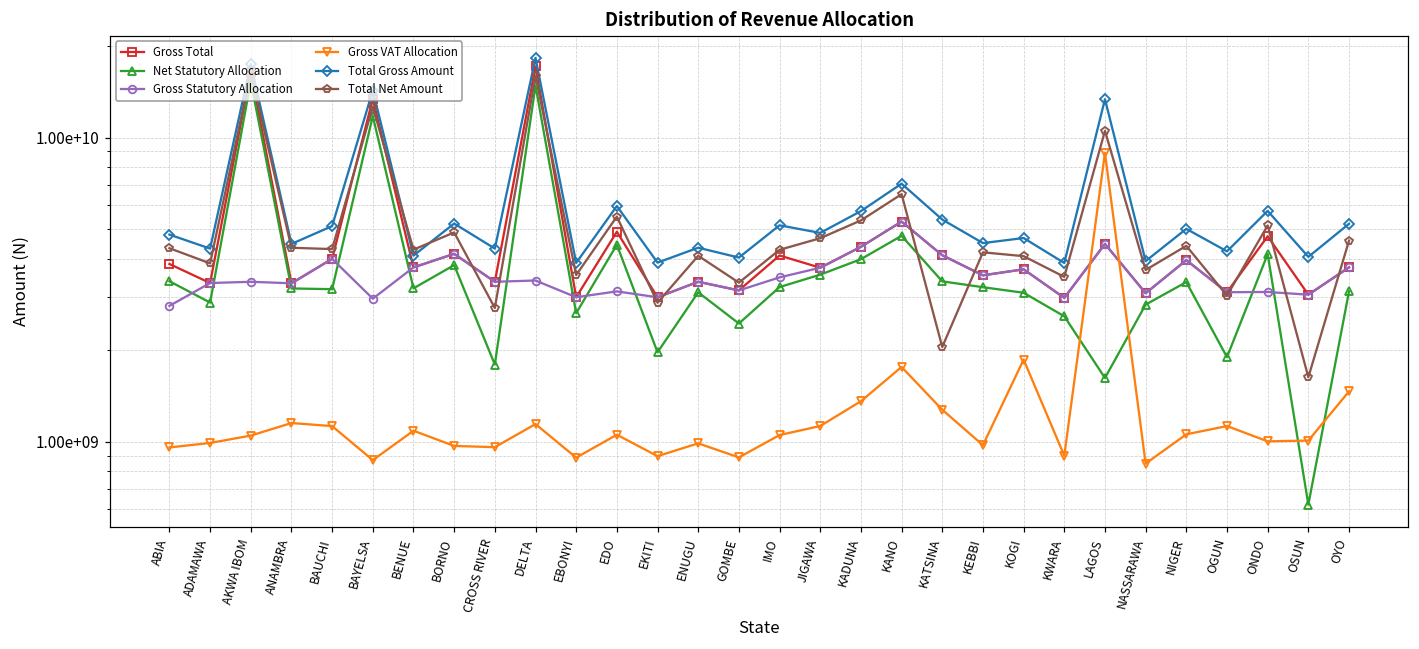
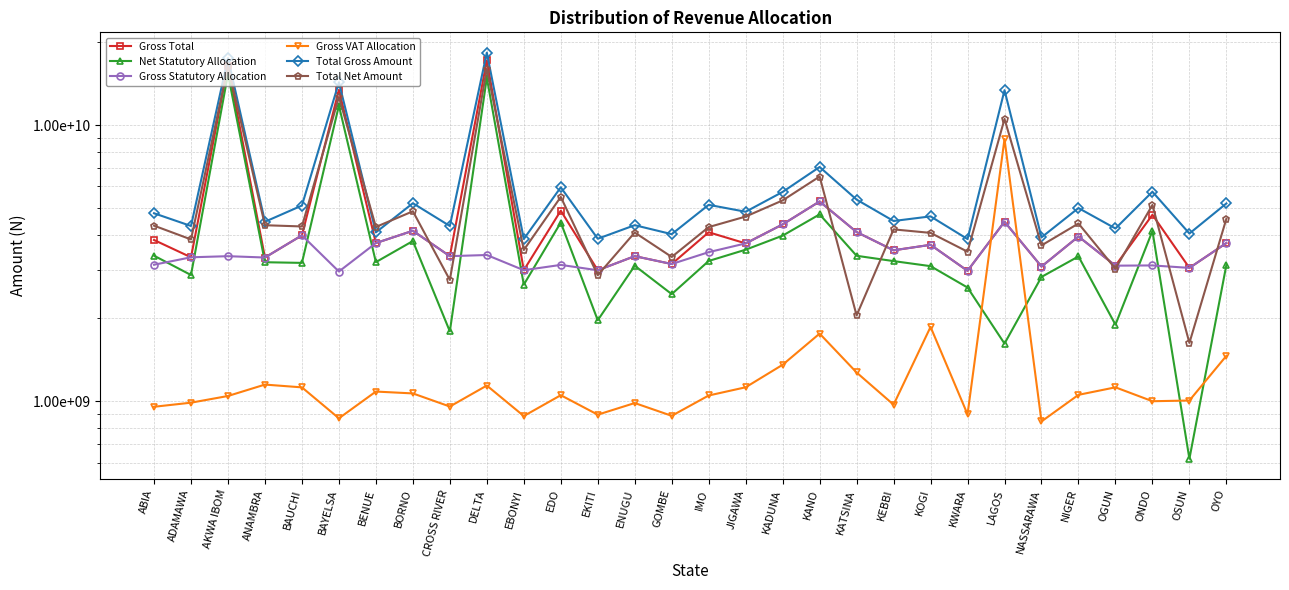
  {
    "Gross Total": {
      "ABIA": 3800000000,
      "BAYELSA": 13000000000,
      "DELTA": 17000000000,
      "EDO": 4900000000,
      "IMO": 4100000000,
      "ONDO": 4700000000
    },
    "Net Statutory Allocation": {
      "ABIA": 3400000000,
      "ADAMAWA": 2900000000,
      "ANAMBRA": 3200000000,
      "BAUCHI": 3200000000,
      "BAYELSA": 11800000000,
      "BENUE": 3200000000,
      "BORNO": 3800000000,
      "CROSS RIVER": 1800000000,
      "DELTA": 15000000000,
      "EBONYI": 2600000000,
      "EDO": 4400000000,
      "EKITI": 2000000000,
      "ENUGU": 3100000000,
      "GOMBE": 2400000000,
      "IMO": 3200000000,
      "JIGAWA": 3500000000,
      "KADUNA": 4000000000,
      "KANO": 4800000000,
      "KATSINA": 3400000000,
      "KEBBI": 3200000000,
      "KOGI": 3100000000,
      "KWARA": 2600000000,
      "LAGOS": 1600000000,
      "NASSARAWA": 2800000000,
      "NIGER": 3300000000,
      "OGUN": 1900000000,
      "ONDO": 4100000000,
      "OSUN": 620000000,
      "OYO": 3100000000
    },
    "Gross Statutory Allocation": {
-     "ABIA": 2800000000,
+     "ABIA": 3100000000,
      "AKWA IBOM": 3400000000,
      "BAYELSA": 3000000000,
      "DELTA": 3400000000,
      "EDO": 3100000000,
      "IMO": 3500000000,
      "ONDO": 3100000000
    },
    "Gross VAT Allocation": {
      "ABIA": 960000000,
      "ADAMAWA": 990000000,
      "AKWA IBOM": 1050000000,
      "ANAMBRA": 1150000000,
      "BAUCHI": 1120000000,
      "BAYELSA": 870000000,
      "BENUE": 1090000000,
-     "BORNO": 970000000,
+     "BORNO": 1070000000,
      "CROSS RIVER": 960000000,
      "DELTA": 1140000000,
      "EBONYI": 890000000,
      "EDO": 1050000000,
      "EKITI": 900000000,
      "ENUGU": 990000000,
      "GOMBE": 890000000,
      "IMO": 1050000000,
      "JIGAWA": 1130000000,
      "KADUNA": 1400000000,
      "KANO": 1800000000,
      "KATSINA": 1300000000,
      "KEBBI": 970000000,
      "KOGI": 1900000000,
      "KWARA": 900000000,
      "LAGOS": 8900000000,
      "NASSARAWA": 850000000,
      "NIGER": 1060000000,
      "OGUN": 1120000000,
      "ONDO": 1000000000,
      "OSUN": 1010000000,
      "OYO": 1500000000
    },
    "Total Gross Amount": {
      "ABIA": 4800000000,
      "ADAMAWA": 4300000000,
      "ANAMBRA": 4500000000,
      "BAUCHI": 5100000000,
      "BENUE": 4100000000,
      "BORNO": 5200000000,
      "CROSS RIVER": 4300000000,
      "DELTA": 18000000000,
      "EBONYI": 3900000000,
      "EDO": 6000000000,
      "EKITI": 3900000000,
      "ENUGU": 4300000000,
      "GOMBE": 4000000000,
      "IMO": 5100000000,
      "JIGAWA": 4900000000,
      "KADUNA": 5700000000,
      "KANO": 7100000000,
      "KATSINA": 5400000000,
      "KEBBI": 4500000000,
      "KOGI": 4700000000,
      "KWARA": 3900000000,
      "LAGOS": 13000000000,
      "NASSARAWA": 3900000000,
      "NIGER": 5000000000,
      "OGUN": 4200000000,
      "ONDO": 5700000000,
      "OSUN": 4000000000,
      "OYO": 5200000000
    },
    "Total Net Amount": {
      "ABIA": 4300000000,
      "ADAMAWA": 3900000000,
      "ANAMBRA": 4300000000,
      "BAUCHI": 4300000000,
      "BAYELSA": 13000000000,
      "BENUE": 4300000000,
      "BORNO": 4900000000,
      "CROSS RIVER": 2800000000,
      "DELTA": 16000000000,
      "EBONYI": 3500000000,
      "EDO": 5500000000,
      "EKITI": 2900000000,
      "ENUGU": 4100000000,
      "GOMBE": 3300000000,
      "IMO": 4300000000,
      "JIGAWA": 4700000000,
      "KADUNA": 5300000000,
      "KANO": 6500000000,
      "KATSINA": 2000000000,
      "KEBBI": 4200000000,
      "KOGI": 4100000000,
      "KWARA": 3500000000,
      "LAGOS": 10500000000,
      "NASSARAWA": 3700000000,
      "NIGER": 4400000000,
      "OGUN": 3000000000,
      "ONDO": 5100000000,
      "OSUN": 1600000000,
      "OYO": 4600000000
    }
  }
